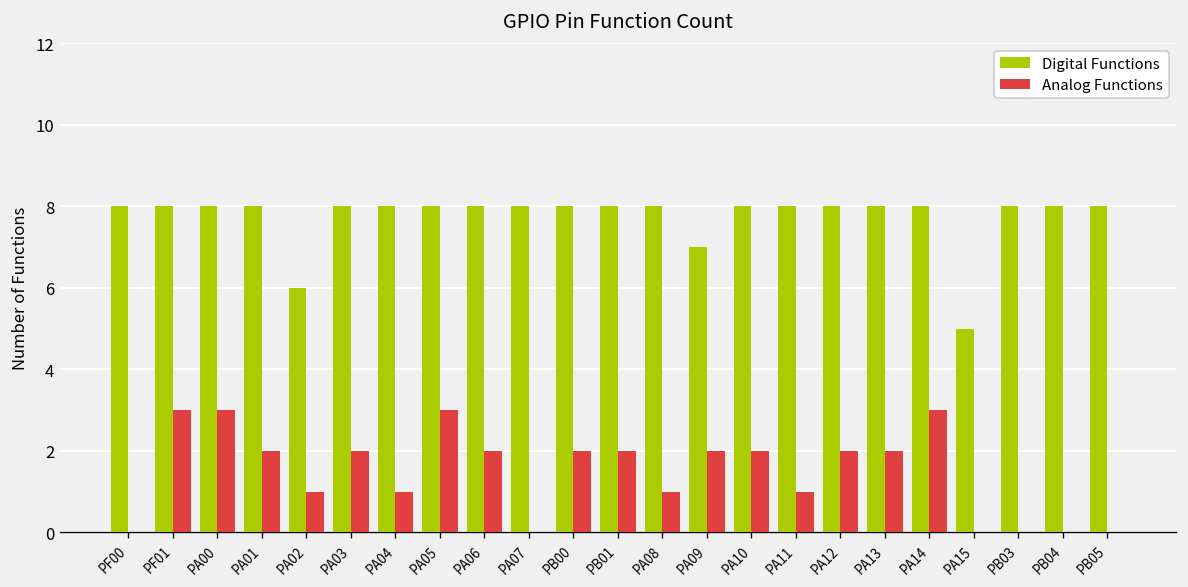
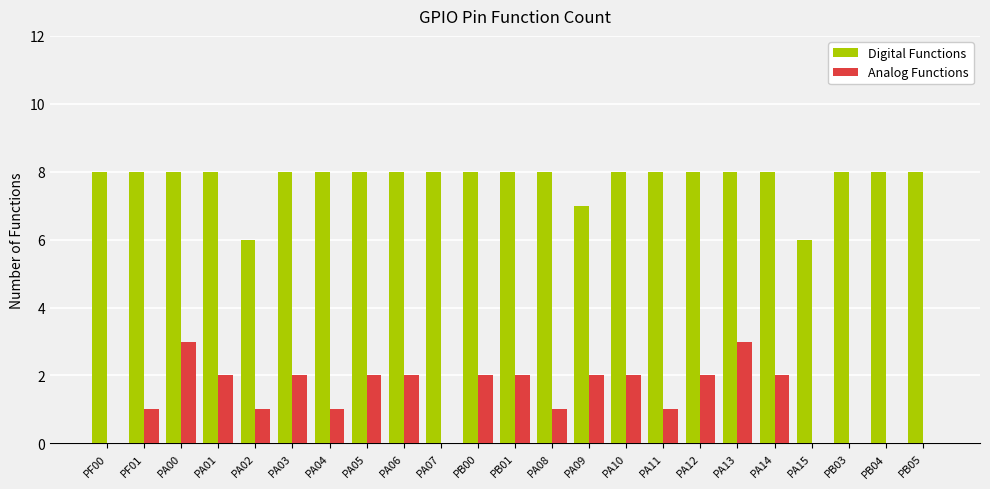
  {
    "Digital Functions": {
      "PF00": 8,
      "PF01": 8,
      "PA00": 8,
      "PA01": 8,
      "PA02": 6,
      "PA03": 8,
      "PA04": 8,
      "PA05": 8,
      "PA06": 8,
      "PA07": 8,
      "PB00": 8,
      "PB01": 8,
      "PA08": 8,
      "PA09": 7,
      "PA10": 8,
      "PA11": 8,
      "PA12": 8,
      "PA13": 8,
      "PA14": 8,
-     "PA15": 5,
+     "PA15": 6,
      "PB03": 8,
      "PB04": 8,
      "PB05": 8
    },
    "Analog Functions": {
      "PF00": 0,
-     "PF01": 3,
+     "PF01": 1,
      "PA00": 3,
      "PA01": 2,
      "PA02": 1,
      "PA03": 2,
      "PA04": 1,
-     "PA05": 3,
+     "PA05": 2,
      "PA06": 2,
      "PA07": 0,
      "PB00": 2,
      "PB01": 2,
      "PA08": 1,
      "PA09": 2,
      "PA10": 2,
      "PA11": 1,
      "PA12": 2,
-     "PA13": 2,
-     "PA14": 3,
+     "PA13": 3,
+     "PA14": 2,
      "PA15": 0,
      "PB03": 0,
      "PB04": 0,
      "PB05": 0
    }
  }
